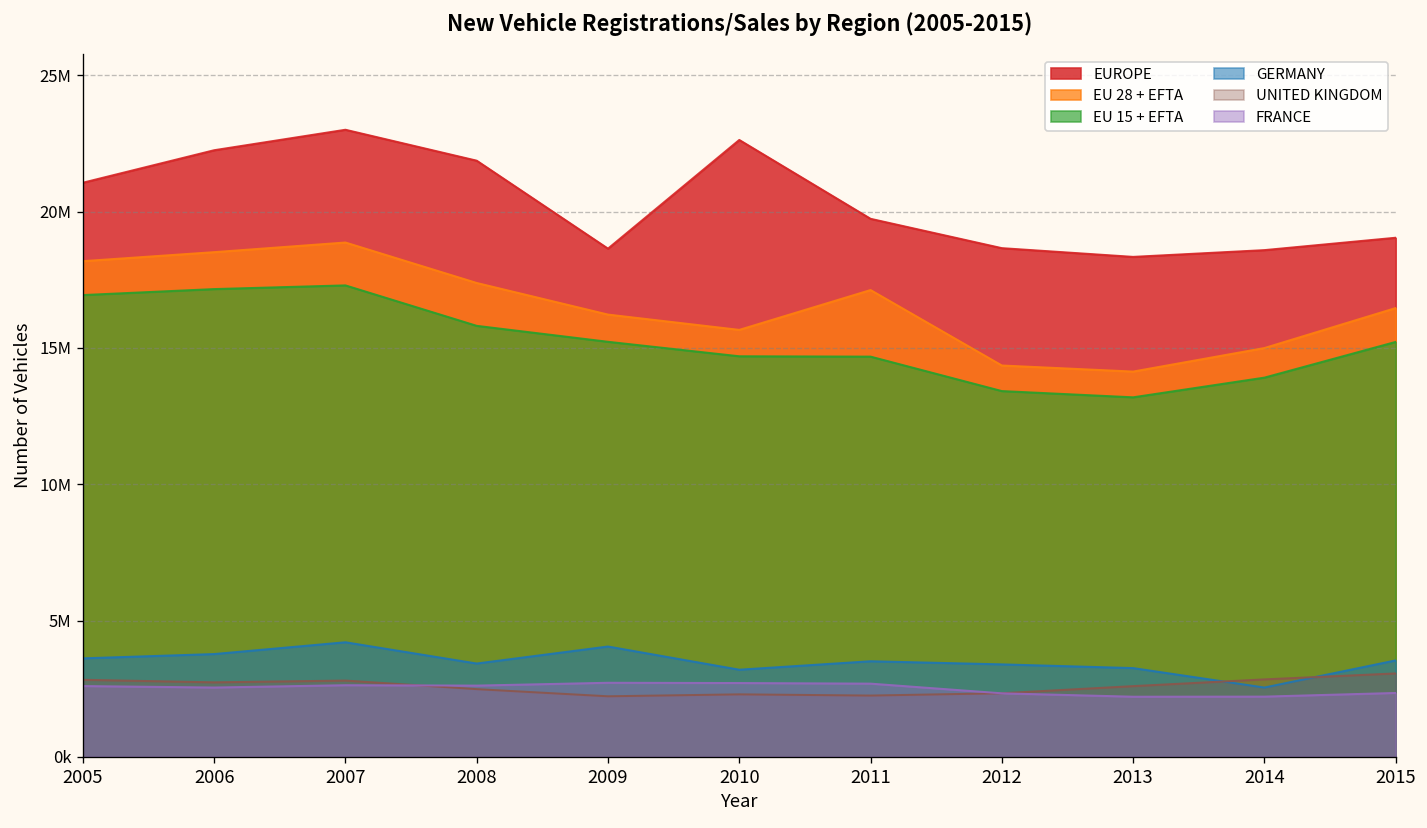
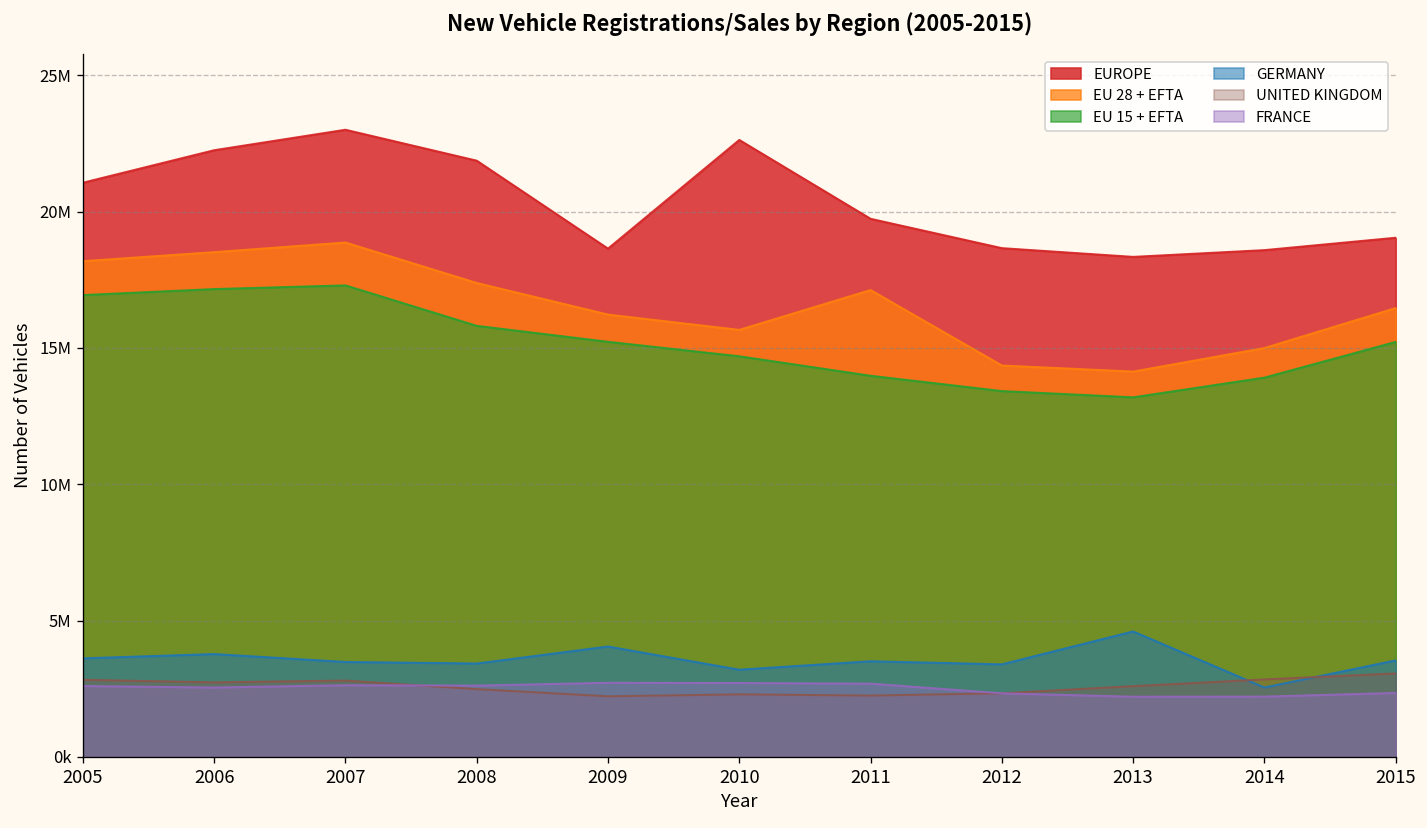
  {
    "EUROPE": {
      "2005": 21100000,
      "2006": 22300000,
      "2007": 23000000,
      "2008": 21900000,
      "2009": 18600000,
      "2010": 22600000,
      "2011": 19700000,
      "2012": 18700000,
      "2013": 18300000,
      "2014": 18600000,
      "2015": 19000000
    },
    "EU 28 + EFTA": {
      "2005": 18200000,
      "2006": 18500000,
      "2007": 18900000,
      "2008": 17400000,
      "2009": 16200000,
      "2010": 15700000,
      "2011": 17100000,
      "2012": 14400000,
      "2013": 14100000,
      "2014": 15000000,
      "2015": 16500000
    },
    "EU 15 + EFTA": {
      "2005": 16900000,
      "2006": 17200000,
      "2007": 17300000,
      "2008": 15800000,
      "2009": 15200000,
      "2010": 14700000,
-     "2011": 14700000,
+     "2011": 14000000,
      "2012": 13400000,
      "2013": 13200000,
      "2014": 13900000,
      "2015": 15200000
    },
    "GERMANY": {
      "2005": 3600000,
      "2006": 3800000,
-     "2007": 4200000,
+     "2007": 3500000,
      "2008": 3400000,
      "2009": 4000000,
      "2010": 3200000,
      "2011": 3500000,
      "2012": 3400000,
-     "2013": 3300000,
+     "2013": 4600000,
      "2014": 2500000,
      "2015": 3500000
    }
  }
